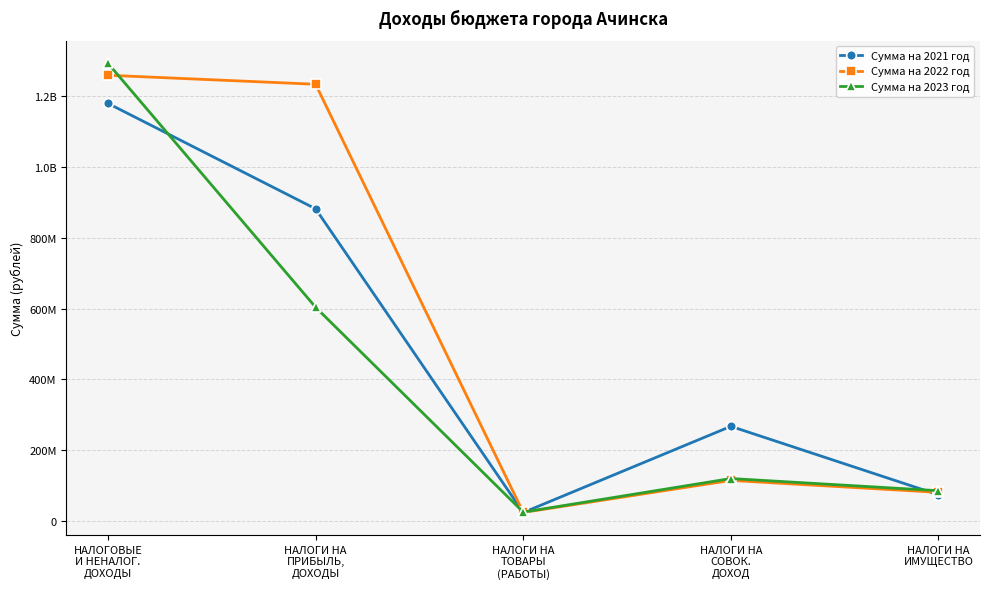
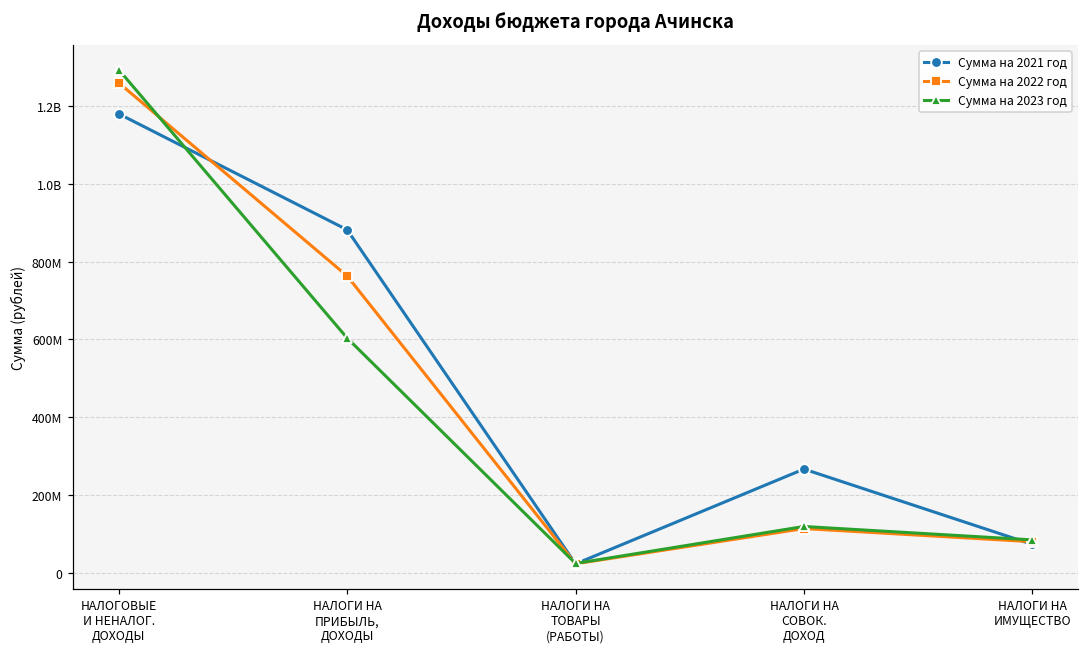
  {
    "Сумма на 2021 год": {
      "НАЛОГОВЫЕ И НЕНАЛОГ. ДОХОДЫ": 1180000000,
      "НАЛОГИ НА ПРИБЫЛЬ, ДОХОДЫ": 880000000,
      "НАЛОГИ НА СОВОК. ДОХОД": 270000000
    },
    "Сумма на 2022 год": {
      "НАЛОГОВЫЕ И НЕНАЛОГ. ДОХОДЫ": 1260000000,
-     "НАЛОГИ НА ПРИБЫЛЬ, ДОХОДЫ": 1230000000
+     "НАЛОГИ НА ПРИБЫЛЬ, ДОХОДЫ": 760000000
    },
    "Сумма на 2023 год": {
      "НАЛОГОВЫЕ И НЕНАЛОГ. ДОХОДЫ": 1290000000,
      "НАЛОГИ НА ПРИБЫЛЬ, ДОХОДЫ": 600000000
    }
  }
